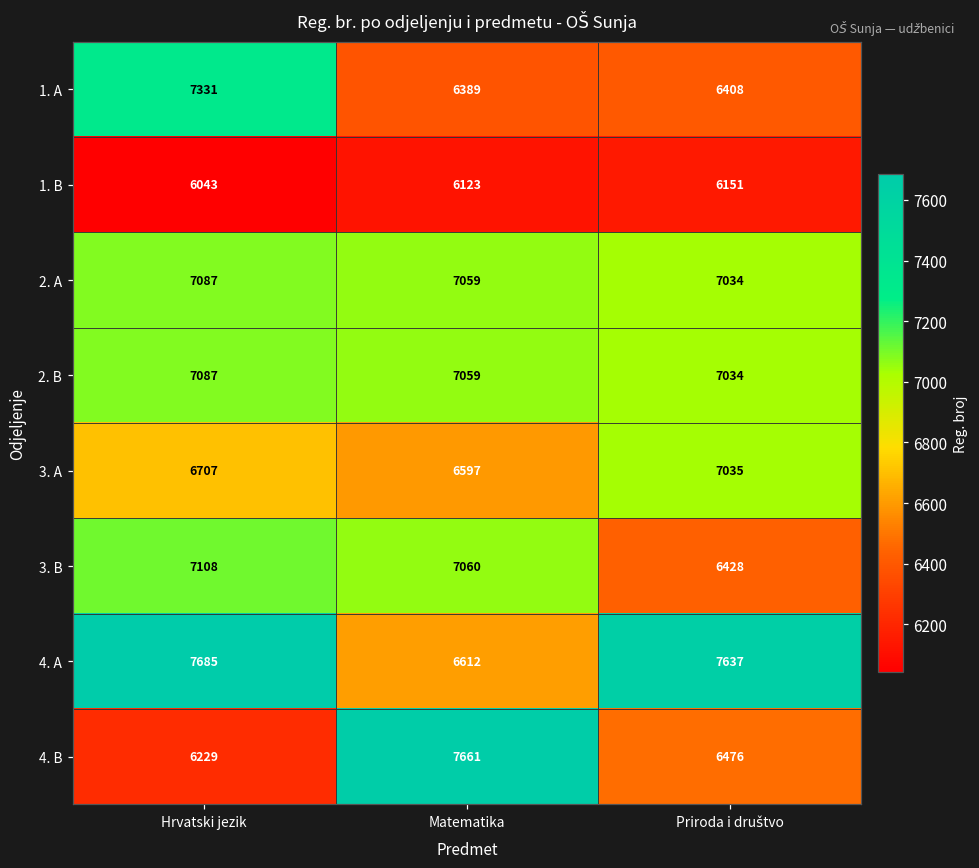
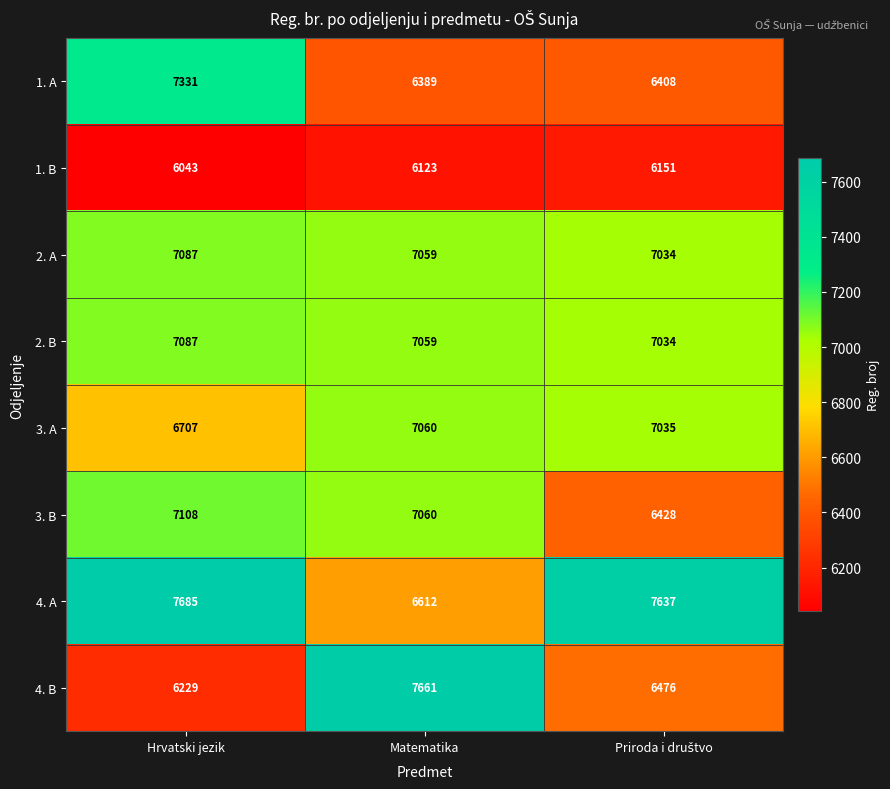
  {
    "1. A": {
      "Hrvatski jezik": 7331,
      "Matematika": 6389,
      "Priroda i društvo": 6408
    },
    "1. B": {
      "Hrvatski jezik": 6043,
      "Matematika": 6123,
      "Priroda i društvo": 6151
    },
    "2. A": {
      "Hrvatski jezik": 7087,
      "Matematika": 7059,
      "Priroda i društvo": 7034
    },
    "2. B": {
      "Hrvatski jezik": 7087,
      "Matematika": 7059,
      "Priroda i društvo": 7034
    },
    "3. A": {
      "Hrvatski jezik": 6707,
-     "Matematika": 6597,
+     "Matematika": 7060,
      "Priroda i društvo": 7035
    },
    "3. B": {
      "Hrvatski jezik": 7108,
      "Matematika": 7060,
      "Priroda i društvo": 6428
    },
    "4. A": {
      "Hrvatski jezik": 7685,
      "Matematika": 6612,
      "Priroda i društvo": 7637
    },
    "4. B": {
      "Hrvatski jezik": 6229,
      "Matematika": 7661,
      "Priroda i društvo": 6476
    }
  }
